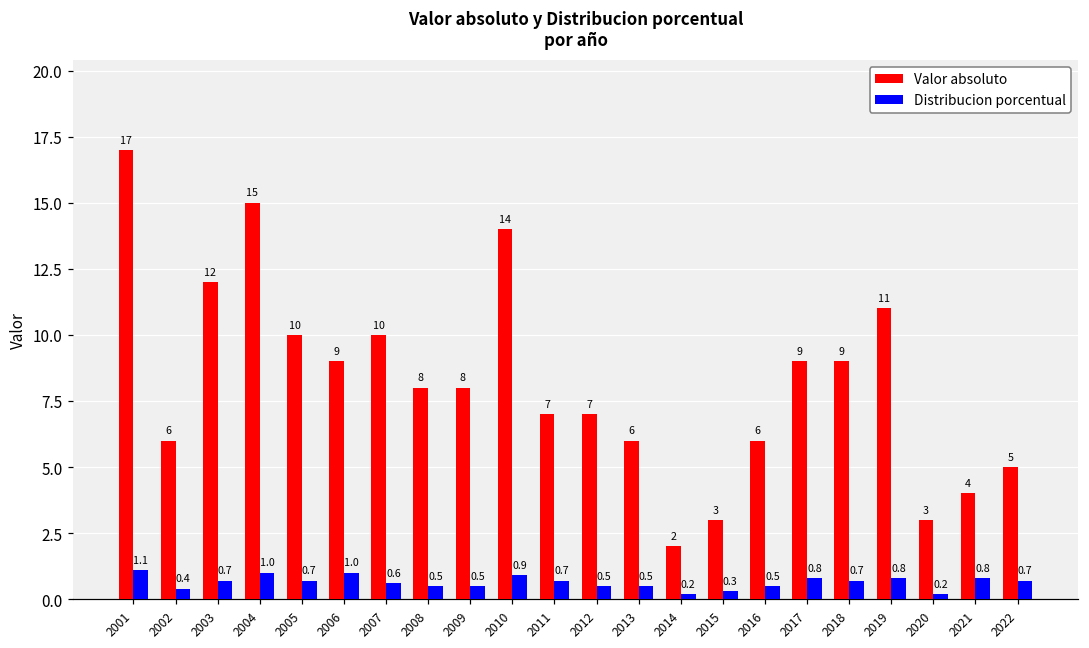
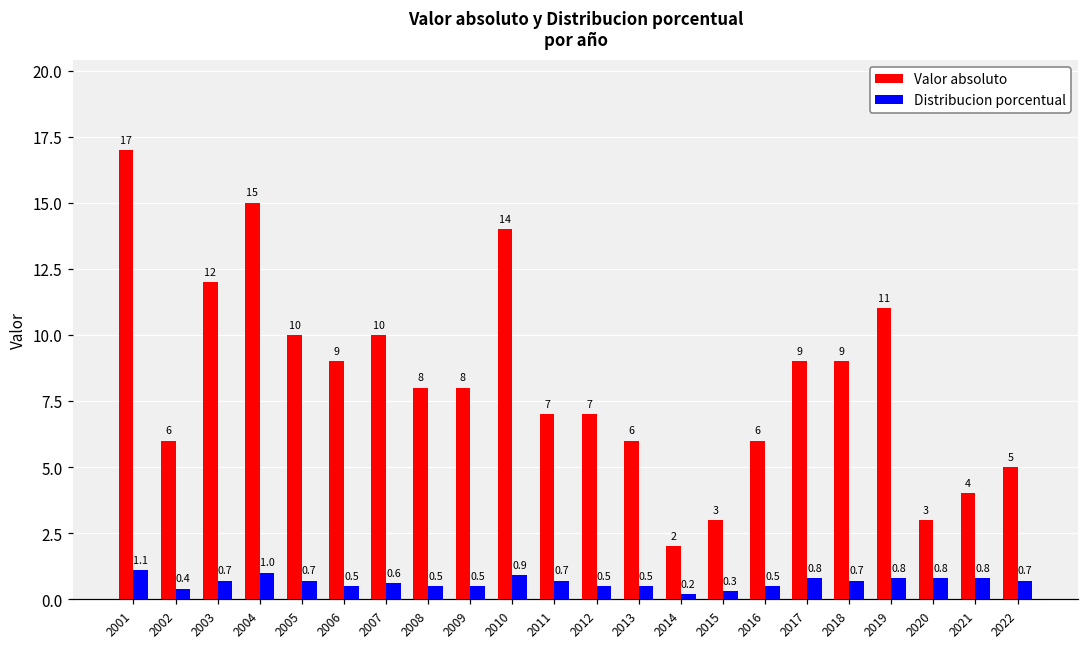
  {
    "Valor absoluto": {
      "2001": 17,
      "2002": 6,
      "2003": 12,
      "2004": 15,
      "2005": 10,
      "2006": 9,
      "2007": 10,
      "2008": 8,
      "2009": 8,
      "2010": 14,
      "2011": 7,
      "2012": 7,
      "2013": 6,
      "2014": 2,
      "2015": 3,
      "2016": 6,
      "2017": 9,
      "2018": 9,
      "2019": 11,
      "2020": 3,
      "2021": 4,
      "2022": 5
    },
    "Distribucion porcentual": {
      "2001": 1.1,
      "2002": 0.4,
      "2003": 0.7,
      "2004": 1.0,
      "2005": 0.7,
-     "2006": 1.0,
+     "2006": 0.5,
      "2007": 0.6,
      "2008": 0.5,
      "2009": 0.5,
      "2010": 0.9,
      "2011": 0.7,
      "2012": 0.5,
      "2013": 0.5,
      "2014": 0.2,
      "2015": 0.3,
      "2016": 0.5,
      "2017": 0.8,
      "2018": 0.7,
      "2019": 0.8,
-     "2020": 0.2,
+     "2020": 0.8,
      "2021": 0.8,
      "2022": 0.7
    }
  }
